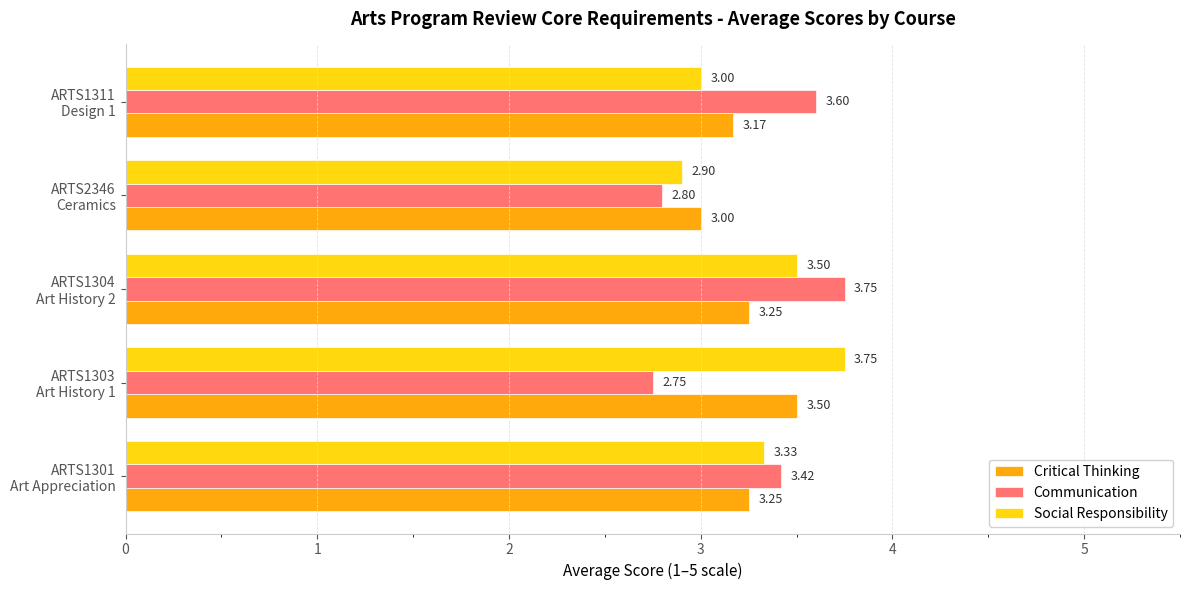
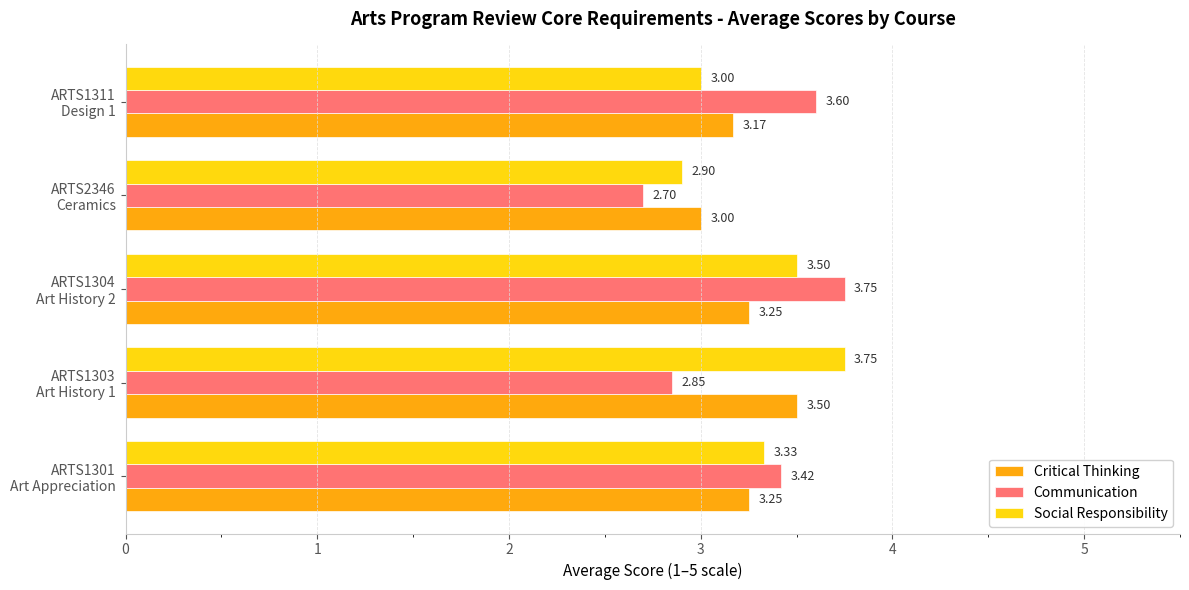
  {
    "Communication": {
      "ARTS1311 Design 1": 3.60,
-     "ARTS2346 Ceramics": 2.80,
+     "ARTS2346 Ceramics": 2.70,
      "ARTS1304 Art History 2": 3.75,
-     "ARTS1303 Art History 1": 2.75,
+     "ARTS1303 Art History 1": 2.85,
      "ARTS1301 Art Appreciation": 3.42
    }
  }
